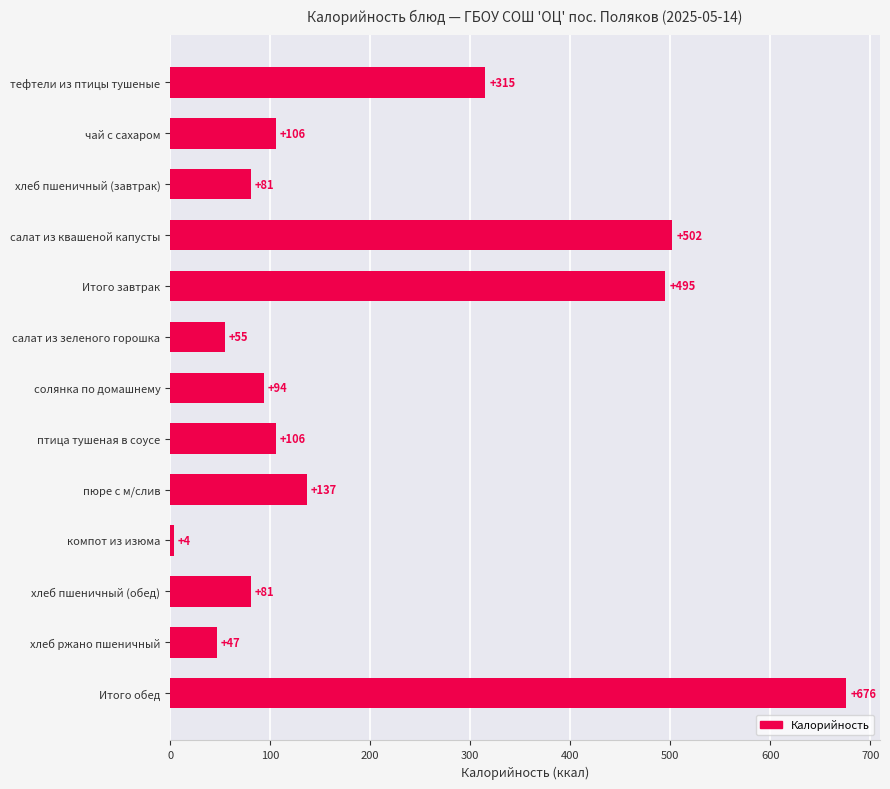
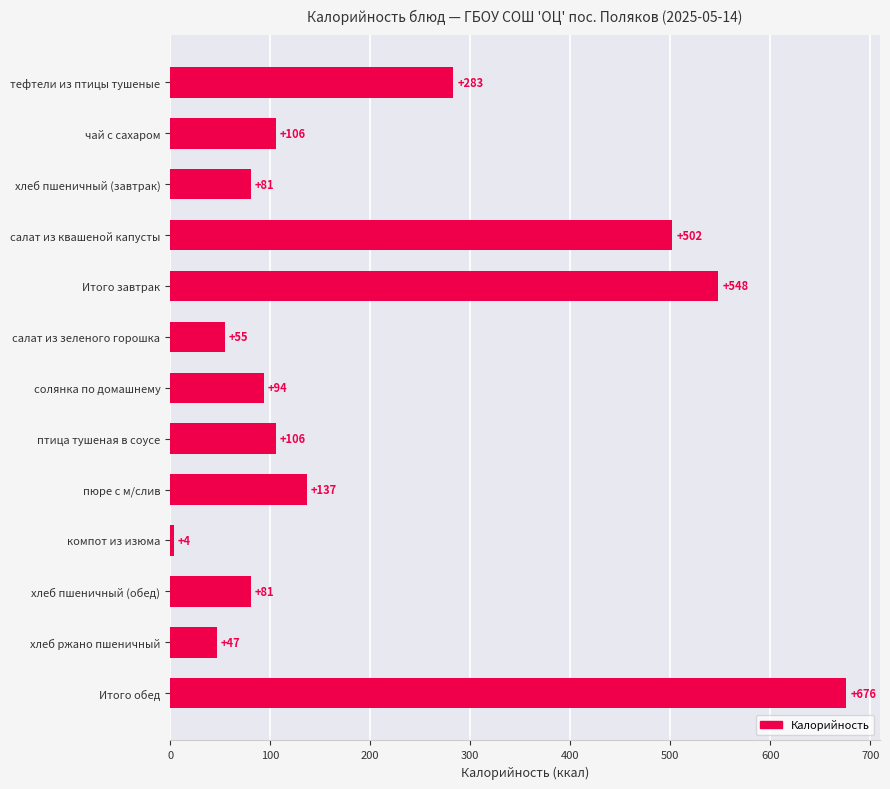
  {
-   "тефтели из птицы тушеные": "+315",
+   "тефтели из птицы тушеные": "+283",
    "чай с сахаром": "+106",
    "хлеб пшеничный (завтрак)": "+81",
    "салат из квашеной капусты": "+502",
-   "Итого завтрак": "+495",
+   "Итого завтрак": "+548",
    "салат из зеленого горошка": "+55",
    "солянка по домашнему": "+94",
    "птица тушеная в соусе": "+106",
    "пюре с м/слив": "+137",
    "компот из изюма": "+4",
    "хлеб пшеничный (обед)": "+81",
    "хлеб ржано пшеничный": "+47",
    "Итого обед": "+676"
  }
